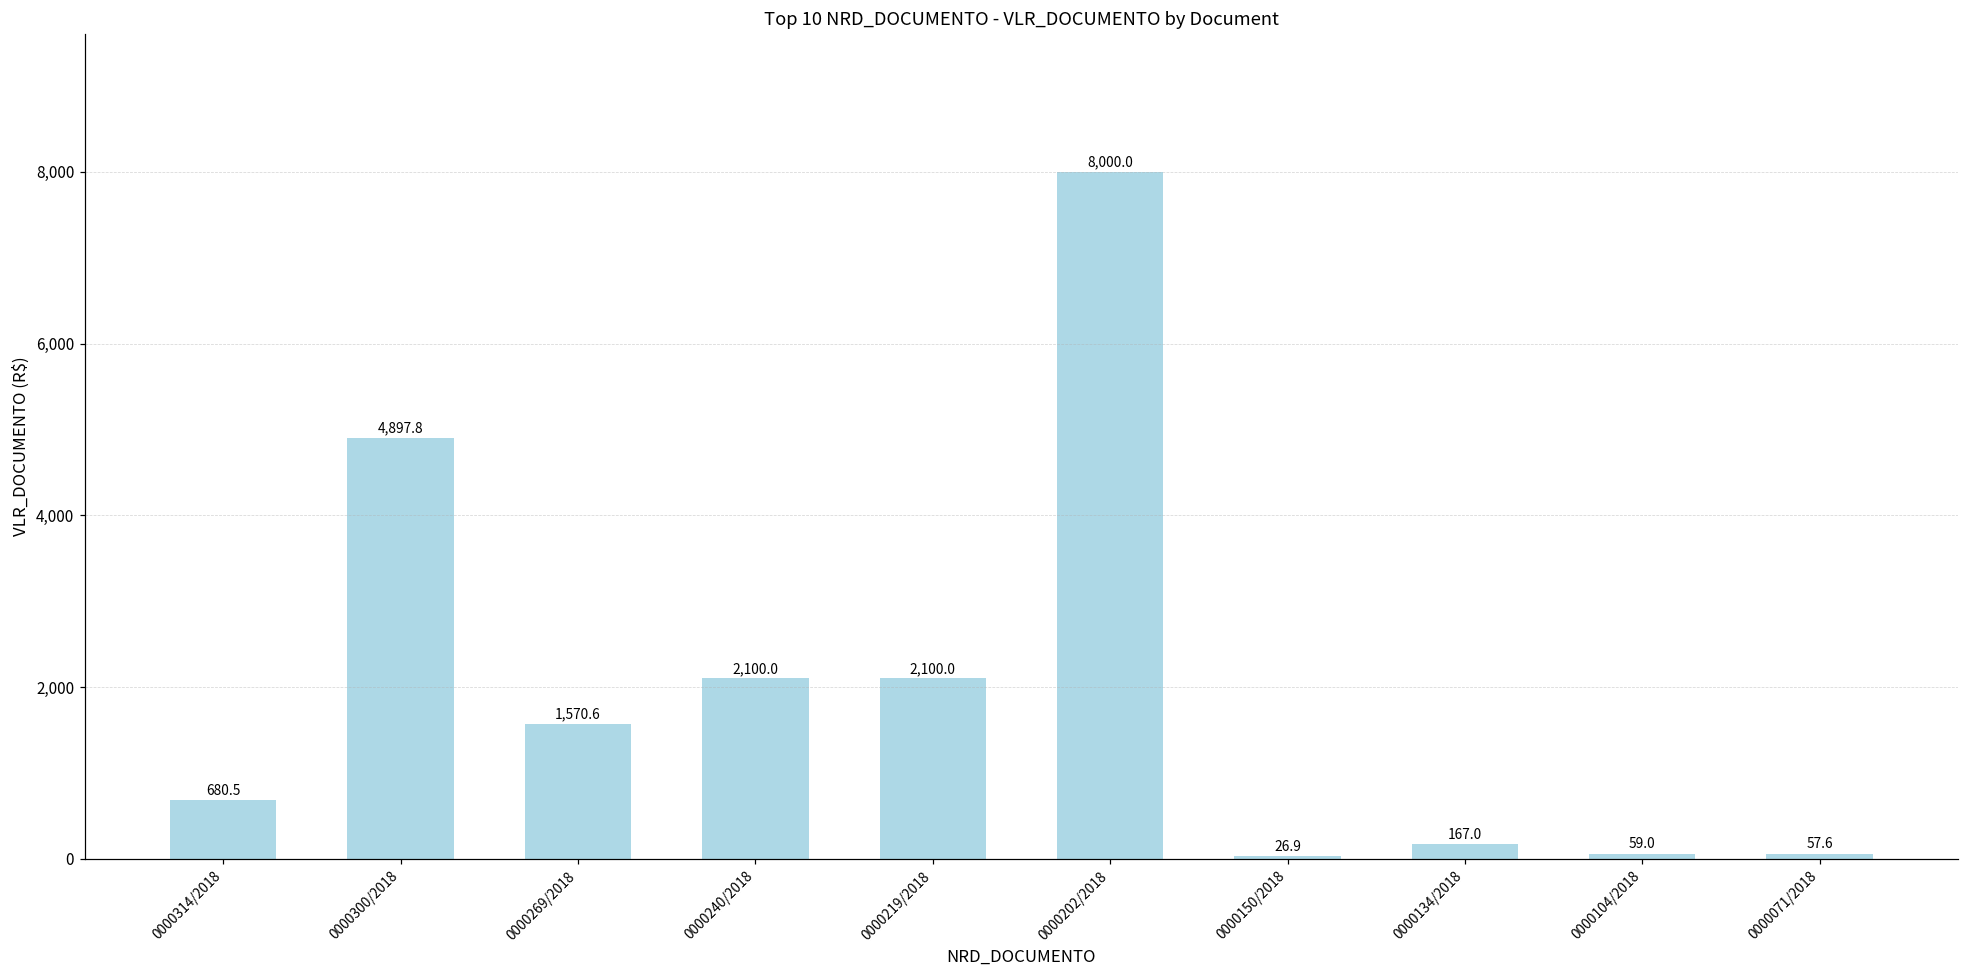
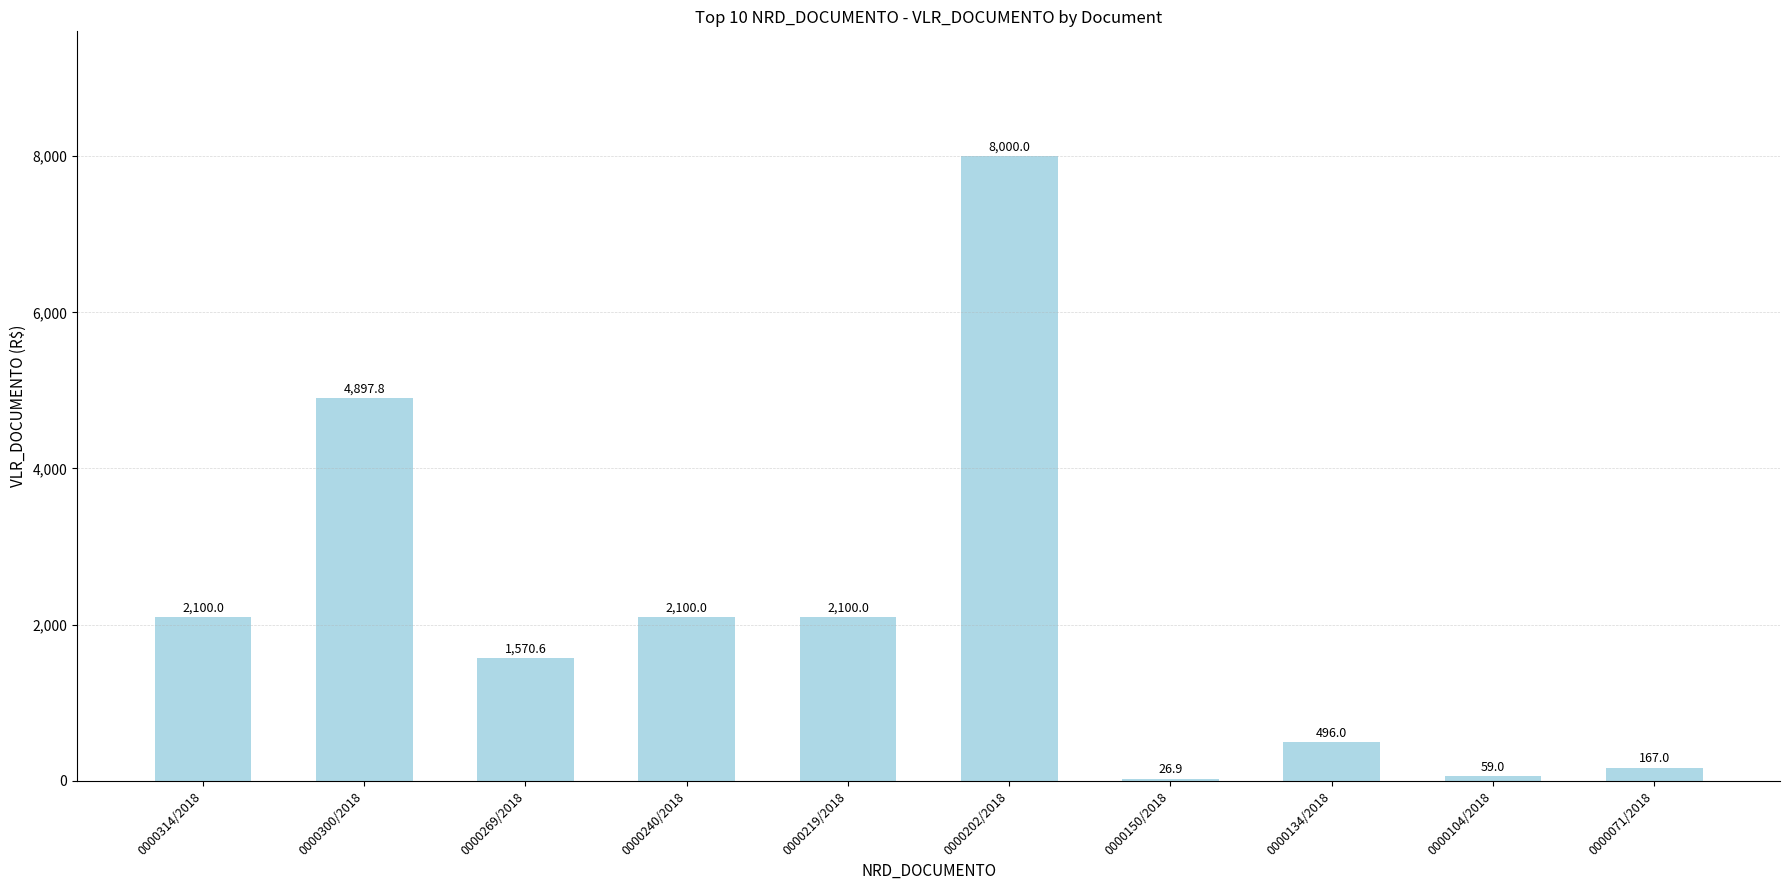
  {
-   "0000314/2018": "680.5",
+   "0000314/2018": "2,100.0",
    "0000300/2018": "4,897.8",
    "0000269/2018": "1,570.6",
    "0000240/2018": "2,100.0",
    "0000219/2018": "2,100.0",
    "0000202/2018": "8,000.0",
    "0000150/2018": "26.9",
-   "0000134/2018": "167.0",
+   "0000134/2018": "496.0",
    "0000104/2018": "59.0",
-   "0000071/2018": "57.6"
+   "0000071/2018": "167.0"
  }
